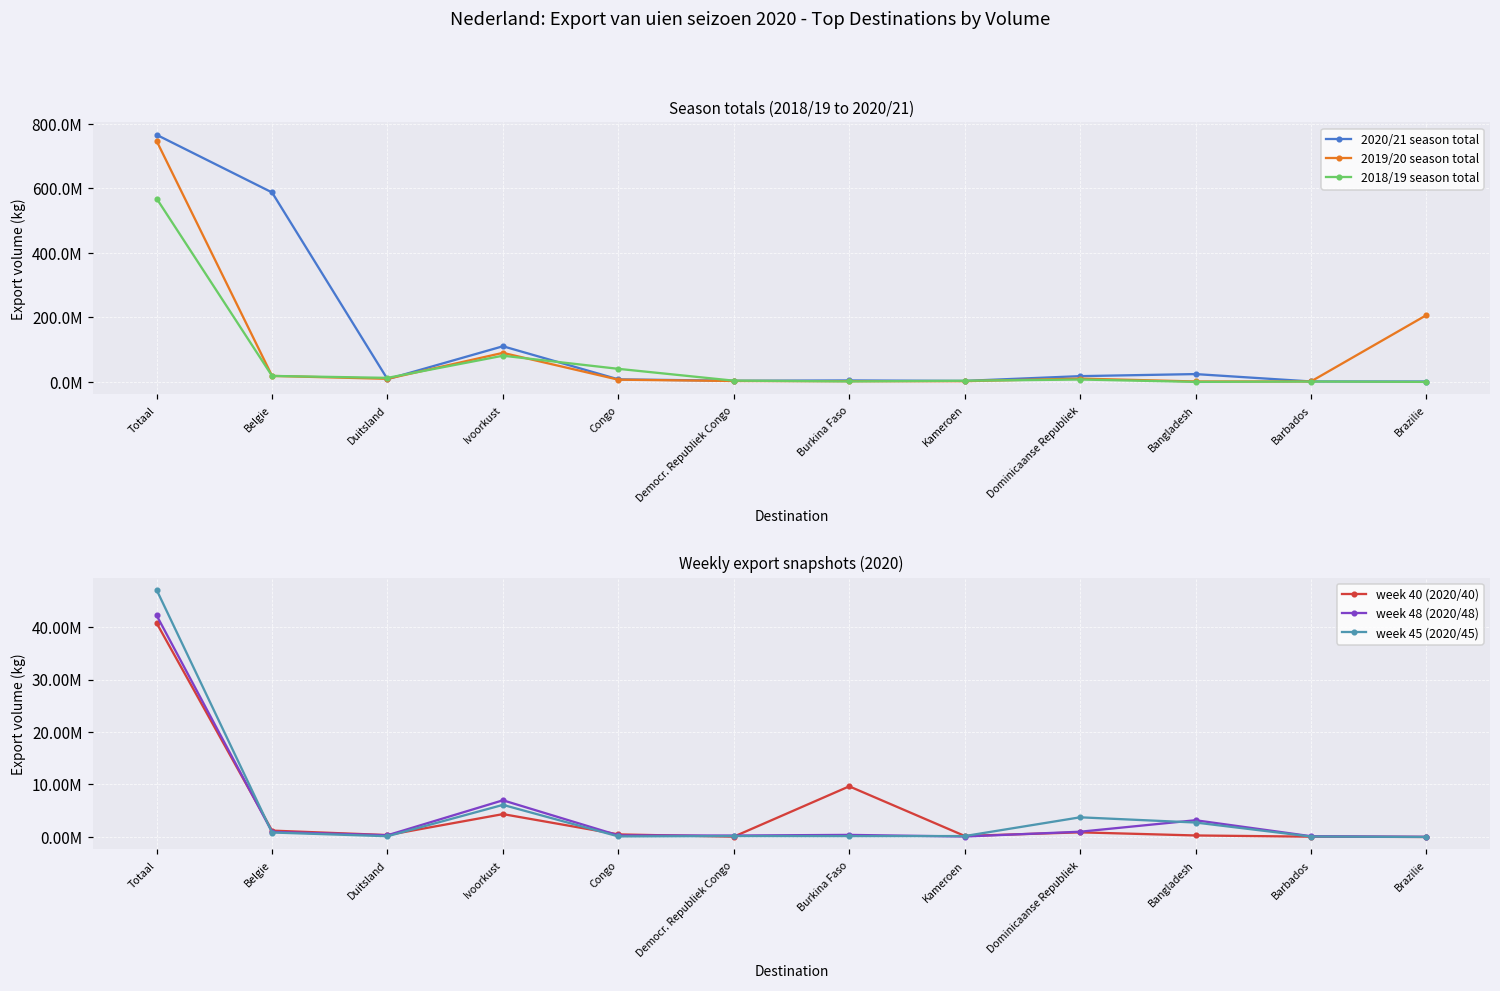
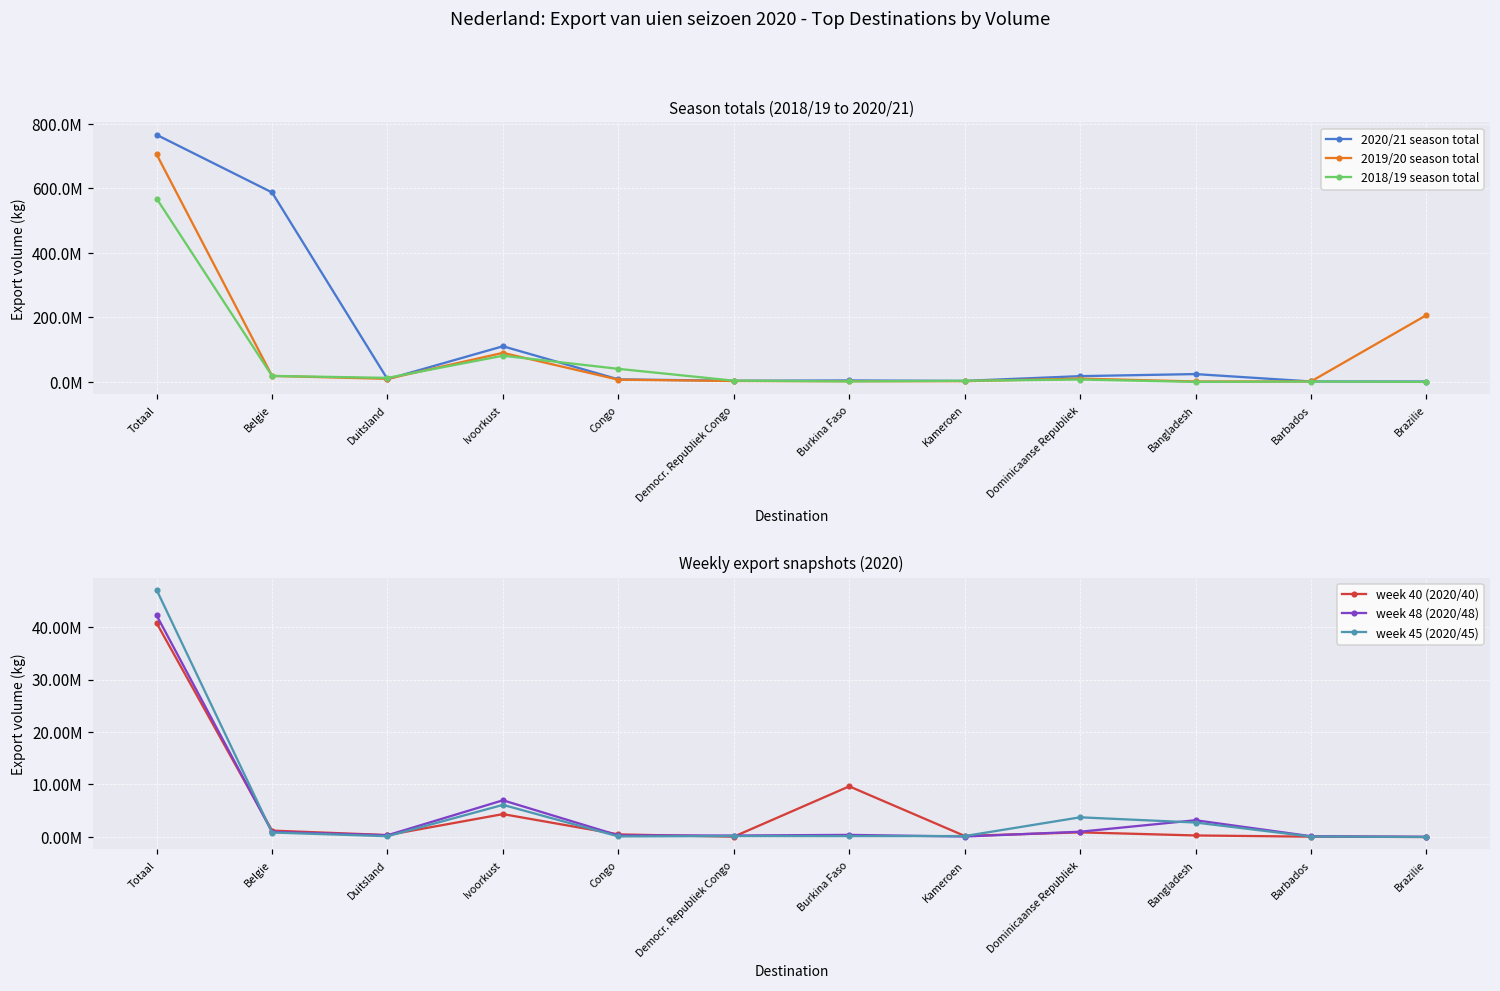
  {
    "Season totals (2018/19 to 2020/21)": {
      "2020/21 season total": {
        "Totaal": 770000000,
        "Belgie": 590000000,
        "Ivoorkust": 110000000,
        "Bangladesh": 20000000
      },
      "2019/20 season total": {
-       "Totaal": 750000000,
+       "Totaal": 710000000,
        "Ivoorkust": 90000000,
        "Brazilie": 210000000
      },
      "2018/19 season total": {
        "Totaal": 570000000,
        "Ivoorkust": 80000000,
        "Congo": 40000000
      }
    },
    "Weekly export snapshots (2020)": {
      "week 40 (2020/40)": {
        "Totaal": 41000000,
        "Ivoorkust": 4000000,
        "Burkina Faso": 10000000,
        "Bangladesh": 0
      },
      "week 48 (2020/48)": {
        "Totaal": 42000000,
        "Ivoorkust": 7000000
      },
      "week 45 (2020/45)": {
        "Totaal": 47000000,
        "Ivoorkust": 6000000,
        "Dominicaanse Republiek": 4000000
      }
    }
  }
